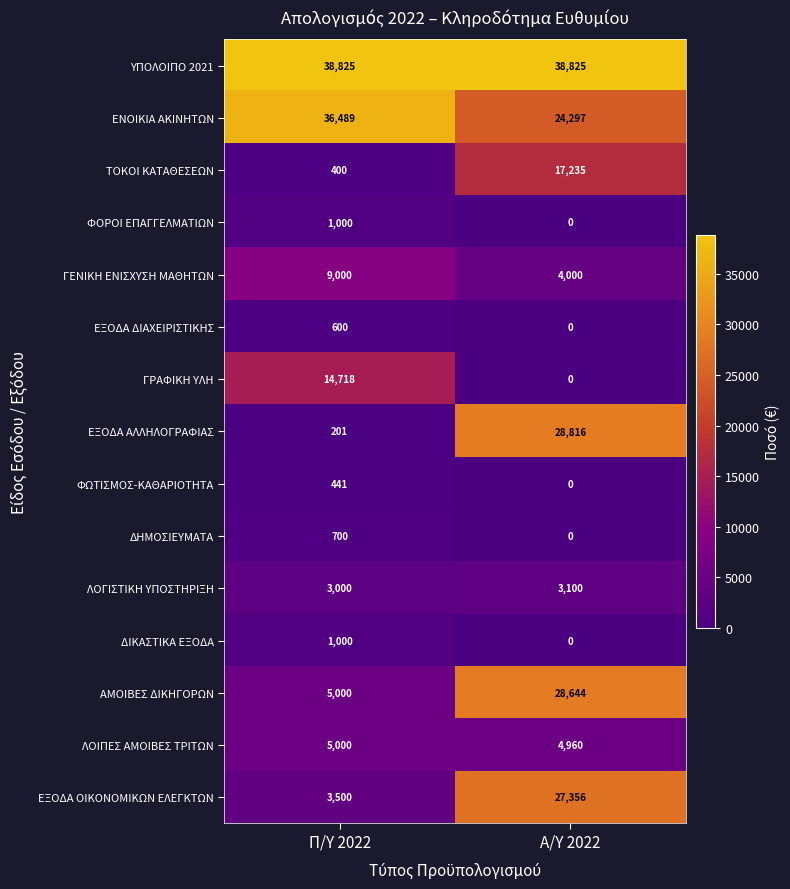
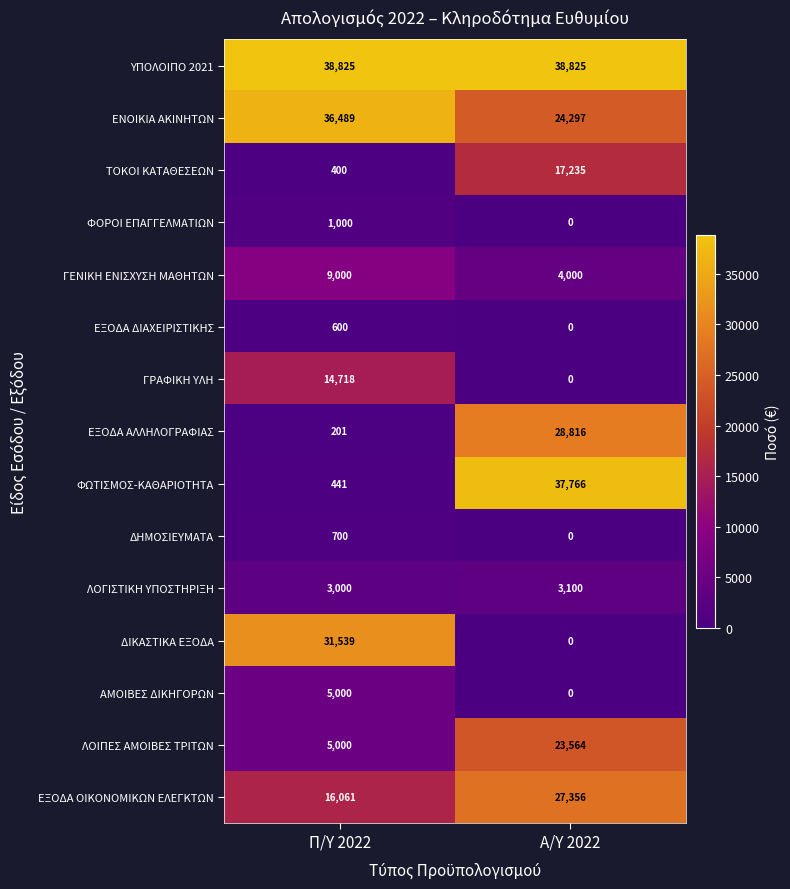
  {
    "ΥΠΟΛΟΙΠΟ 2021": {
      "Π/Υ 2022": "38,825",
      "Α/Υ 2022": "38,825"
    },
    "ΕΝΟΙΚΙΑ ΑΚΙΝΗΤΩΝ": {
      "Π/Υ 2022": "36,489",
      "Α/Υ 2022": "24,297"
    },
    "ΤΟΚΟΙ ΚΑΤΑΘΕΣΕΩΝ": {
      "Π/Υ 2022": "400",
      "Α/Υ 2022": "17,235"
    },
    "ΦΟΡΟΙ ΕΠΑΓΓΕΛΜΑΤΙΩΝ": {
      "Π/Υ 2022": "1,000",
      "Α/Υ 2022": "0"
    },
    "ΓΕΝΙΚΗ ΕΝΙΣΧΥΣΗ ΜΑΘΗΤΩΝ": {
      "Π/Υ 2022": "9,000",
      "Α/Υ 2022": "4,000"
    },
    "ΕΞΟΔΑ ΔΙΑΧΕΙΡΙΣΤΙΚΗΣ": {
      "Π/Υ 2022": "600",
      "Α/Υ 2022": "0"
    },
    "ΓΡΑΦΙΚΗ ΥΛΗ": {
      "Π/Υ 2022": "14,718",
      "Α/Υ 2022": "0"
    },
    "ΕΞΟΔΑ ΑΛΛΗΛΟΓΡΑΦΙΑΣ": {
      "Π/Υ 2022": "201",
      "Α/Υ 2022": "28,816"
    },
    "ΦΩΤΙΣΜΟΣ-ΚΑΘΑΡΙΟΤΗΤΑ": {
      "Π/Υ 2022": "441",
-     "Α/Υ 2022": "0"
+     "Α/Υ 2022": "37,766"
    },
    "ΔΗΜΟΣΙΕΥΜΑΤΑ": {
      "Π/Υ 2022": "700",
      "Α/Υ 2022": "0"
    },
    "ΛΟΓΙΣΤΙΚΗ ΥΠΟΣΤΗΡΙΞΗ": {
      "Π/Υ 2022": "3,000",
      "Α/Υ 2022": "3,100"
    },
    "ΔΙΚΑΣΤΙΚΑ ΕΞΟΔΑ": {
-     "Π/Υ 2022": "1,000",
+     "Π/Υ 2022": "31,539",
      "Α/Υ 2022": "0"
    },
    "ΑΜΟΙΒΕΣ ΔΙΚΗΓΟΡΩΝ": {
      "Π/Υ 2022": "5,000",
-     "Α/Υ 2022": "28,644"
+     "Α/Υ 2022": "0"
    },
    "ΛΟΙΠΕΣ ΑΜΟΙΒΕΣ ΤΡΙΤΩΝ": {
      "Π/Υ 2022": "5,000",
-     "Α/Υ 2022": "4,960"
+     "Α/Υ 2022": "23,564"
    },
    "ΕΞΟΔΑ ΟΙΚΟΝΟΜΙΚΩΝ ΕΛΕΓΚΤΩΝ": {
-     "Π/Υ 2022": "3,500",
+     "Π/Υ 2022": "16,061",
      "Α/Υ 2022": "27,356"
    }
  }
